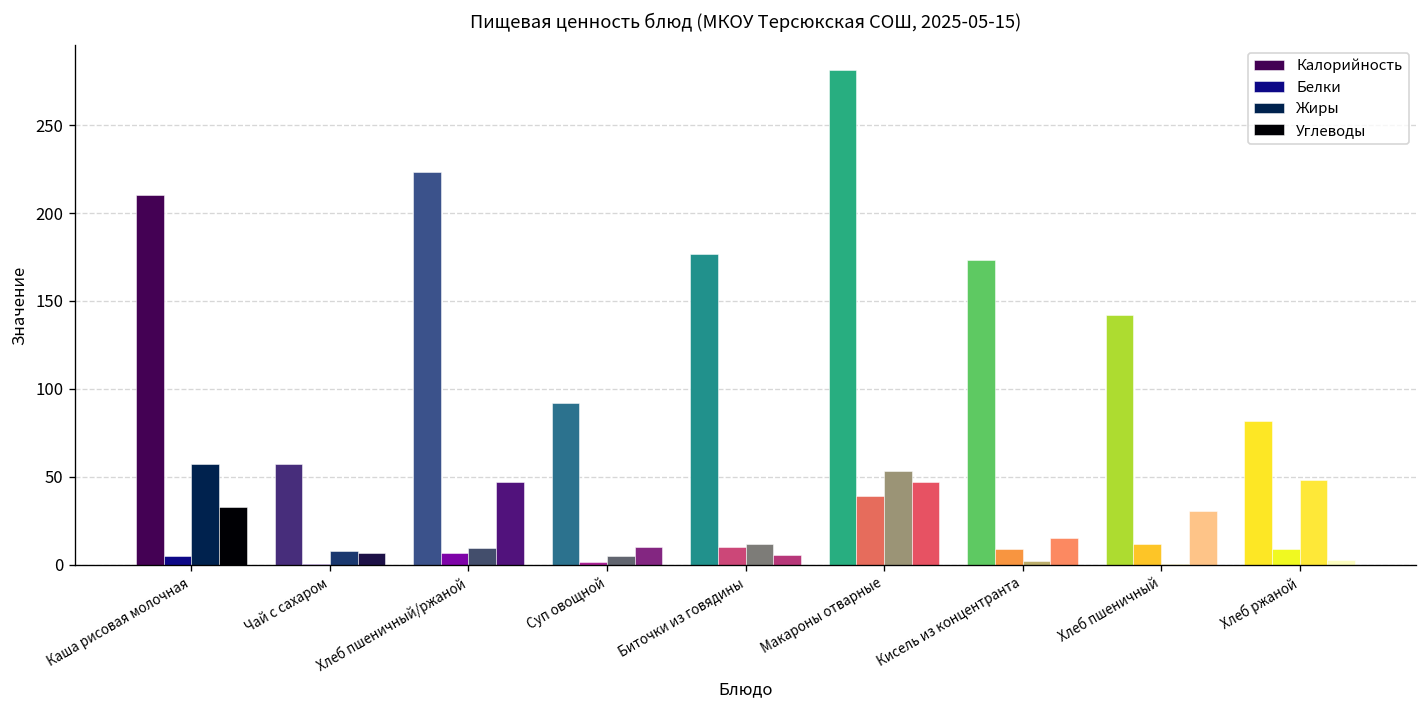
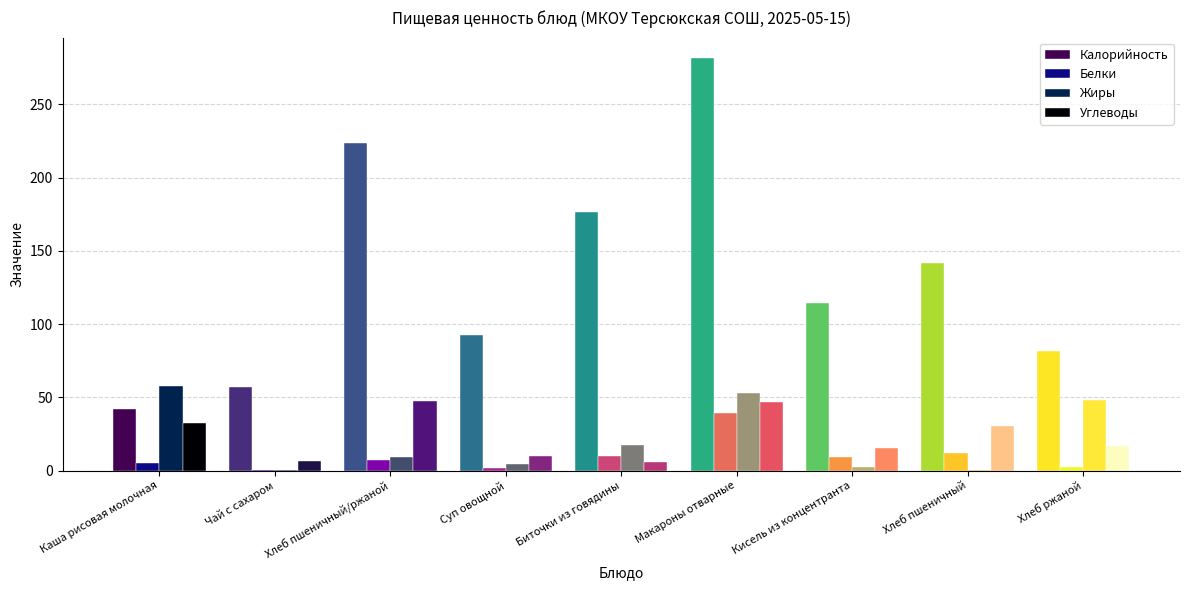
  {
    "Калорийность": {
-     "Каша рисовая молочная": 210,
+     "Каша рисовая молочная": 42,
      "Чай с сахаром": 57,
      "Хлеб пшеничный/ржаной": 224,
      "Суп овощной": 92,
      "Биточки из говядины": 177,
      "Макароны отварные": 281,
-     "Кисель из концентранта": 174,
+     "Кисель из концентранта": 115,
      "Хлеб пшеничный": 142,
      "Хлеб ржаной": 82
    },
    "Белки": {
      "Каша рисовая молочная": 5,
      "Хлеб пшеничный/ржаной": 7,
      "Биточки из говядины": 10,
      "Макароны отварные": 39,
      "Кисель из концентранта": 9,
      "Хлеб пшеничный": 12,
-     "Хлеб ржаной": 9
+     "Хлеб ржаной": 2
    },
    "Жиры": {
      "Каша рисовая молочная": 57,
-     "Чай с сахаром": 8,
+     "Чай с сахаром": 0,
      "Хлеб пшеничный/ржаной": 10,
      "Суп овощной": 5,
-     "Биточки из говядины": 12,
+     "Биточки из говядины": 18,
      "Макароны отварные": 53,
      "Кисель из концентранта": 2,
      "Хлеб ржаной": 48
    },
    "Углеводы": {
      "Каша рисовая молочная": 33,
      "Чай с сахаром": 7,
      "Хлеб пшеничный/ржаной": 47,
      "Суп овощной": 10,
      "Биточки из говядины": 6,
      "Макароны отварные": 47,
      "Кисель из концентранта": 15,
      "Хлеб пшеничный": 30,
-     "Хлеб ржаной": 3
+     "Хлеб ржаной": 17
    }
  }
